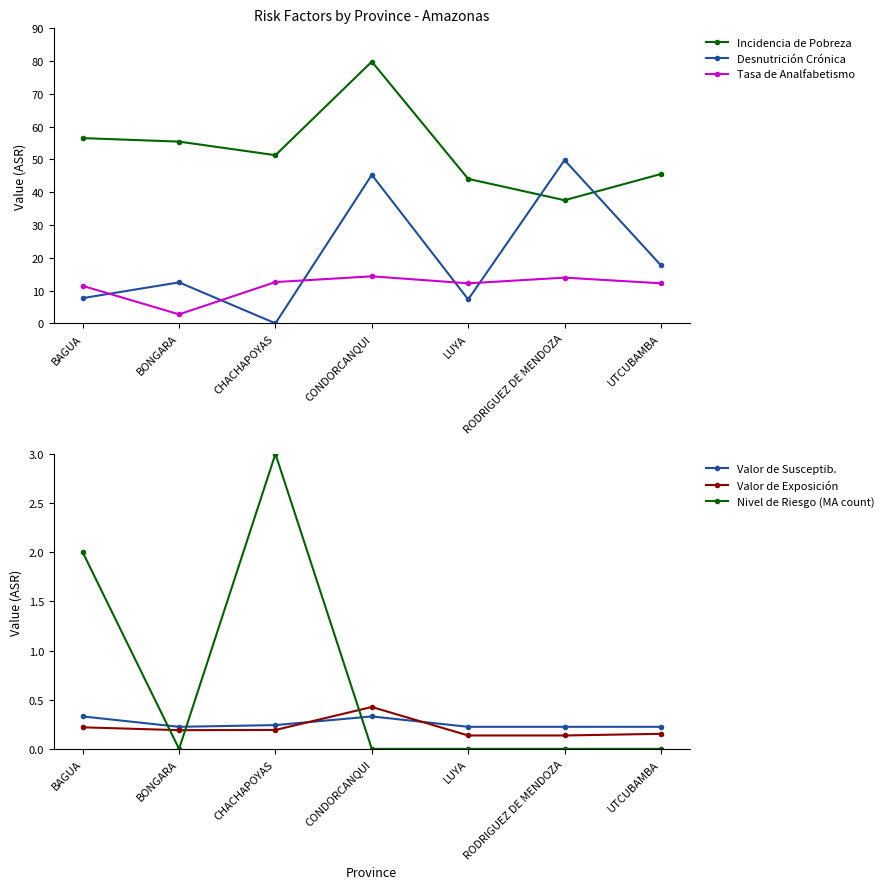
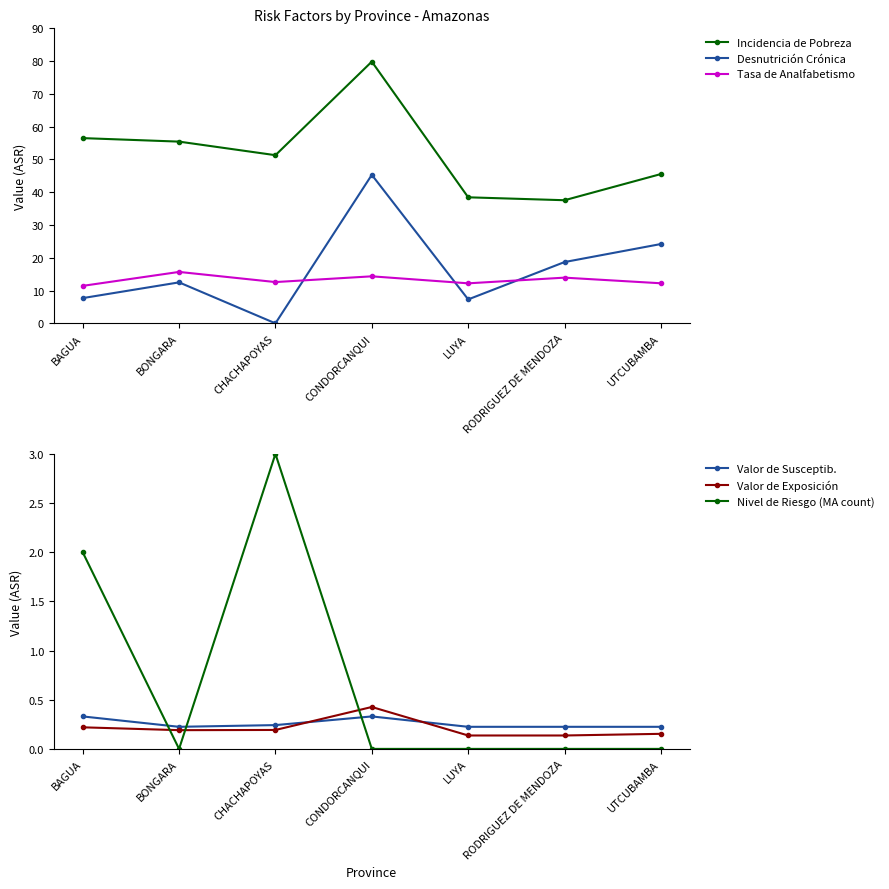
  {
    "Risk Factors by Province - Amazonas": {
      "Incidencia de Pobreza": {
        "BAGUA": 57,
        "BONGARA": 55,
        "CHACHAPOYAS": 51,
        "CONDORCANQUI": 80,
-       "LUYA": 44,
+       "LUYA": 38,
        "RODRIGUEZ DE MENDOZA": 38,
        "UTCUBAMBA": 46
      },
      "Desnutrición Crónica": {
        "BAGUA": 8,
        "BONGARA": 13,
        "CHACHAPOYAS": 0,
        "CONDORCANQUI": 45,
        "LUYA": 7,
-       "RODRIGUEZ DE MENDOZA": 50,
-       "UTCUBAMBA": 18
+       "RODRIGUEZ DE MENDOZA": 19,
+       "UTCUBAMBA": 24
      },
      "Tasa de Analfabetismo": {
        "BAGUA": 11,
-       "BONGARA": 3,
+       "BONGARA": 16,
        "CHACHAPOYAS": 13,
        "CONDORCANQUI": 14,
        "LUYA": 12,
        "RODRIGUEZ DE MENDOZA": 14,
        "UTCUBAMBA": 12
      }
    }
  }
